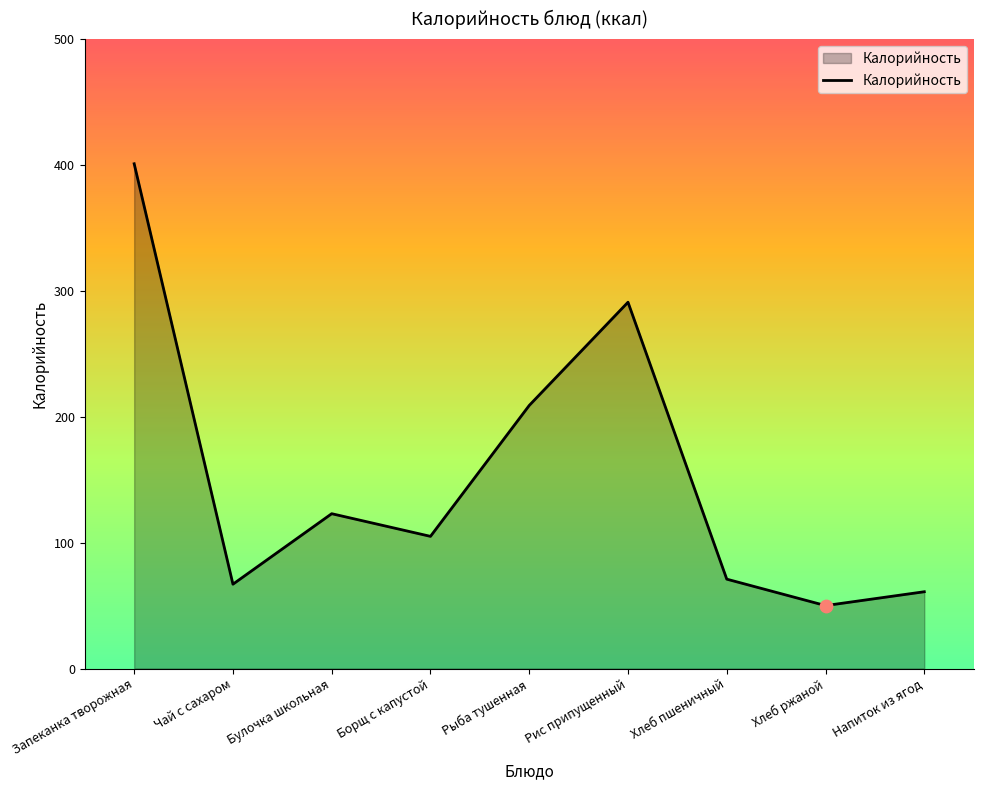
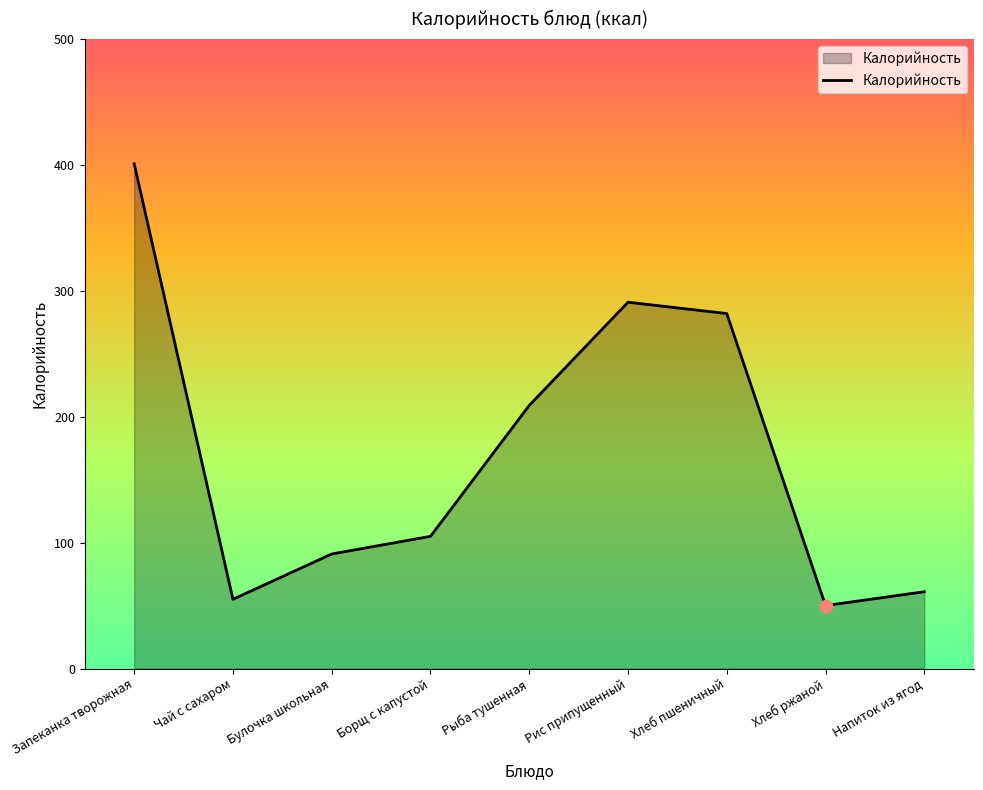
  {
    "Калорийность": {
      "Запеканка творожная": 401,
-     "Чай с сахаром": 67,
-     "Булочка школьная": 123,
+     "Чай с сахаром": 55,
+     "Булочка школьная": 91,
      "Борщ с капустой": 105,
      "Рыба тушенная": 209,
      "Рис припущенный": 291,
-     "Хлеб пшеничный": 71,
+     "Хлеб пшеничный": 282,
      "Напиток из ягод": 61
    }
  }
